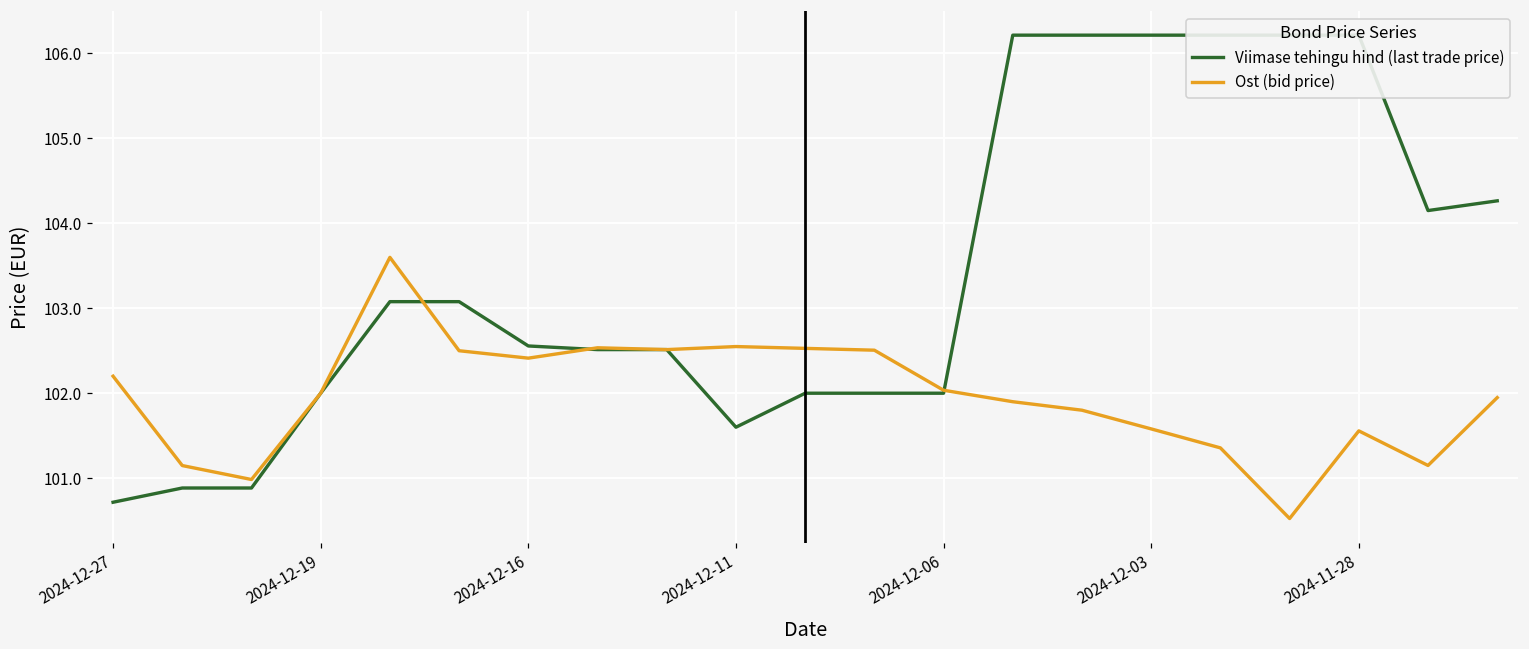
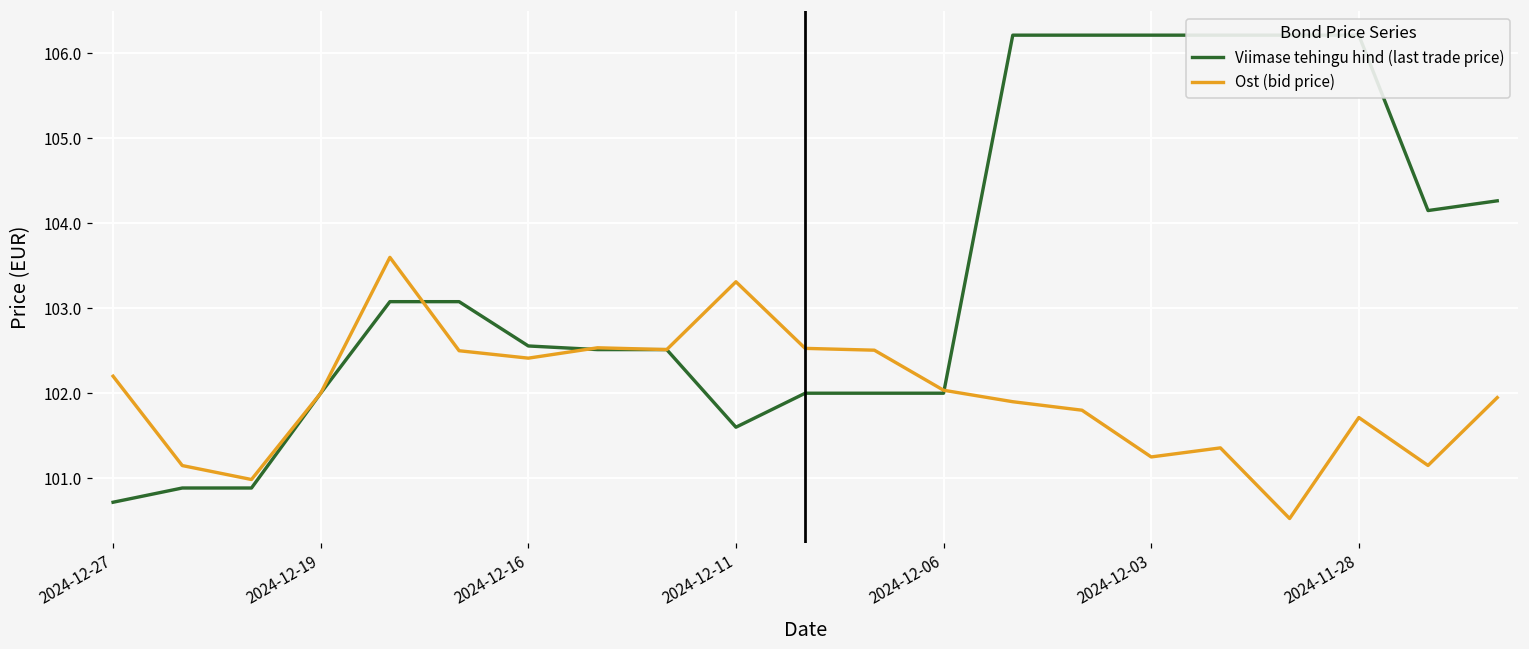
  {
    "Viimase tehingu hind (last trade price)": {
      "2024-12-27": 100.7,
      "2024-12-16": 102.6,
      "2024-12-11": 101.6,
      "2024-12-06": 102.0,
      "2024-12-03": 106.2
    },
    "Ost (bid price)": {
      "2024-12-27": 102.2,
      "2024-12-16": 102.4,
-     "2024-12-11": 102.5,
+     "2024-12-11": 103.3,
      "2024-12-06": 102.0,
-     "2024-12-03": 101.6,
-     "2024-11-28": 101.6
+     "2024-12-03": 101.3,
+     "2024-11-28": 101.7
    }
  }
